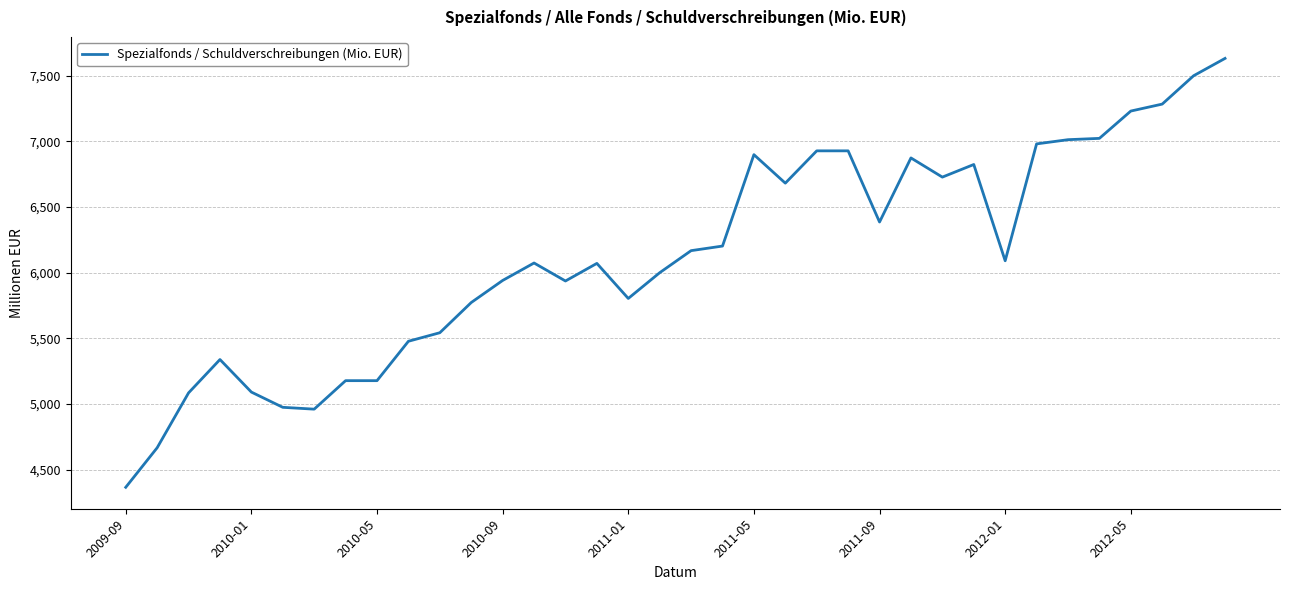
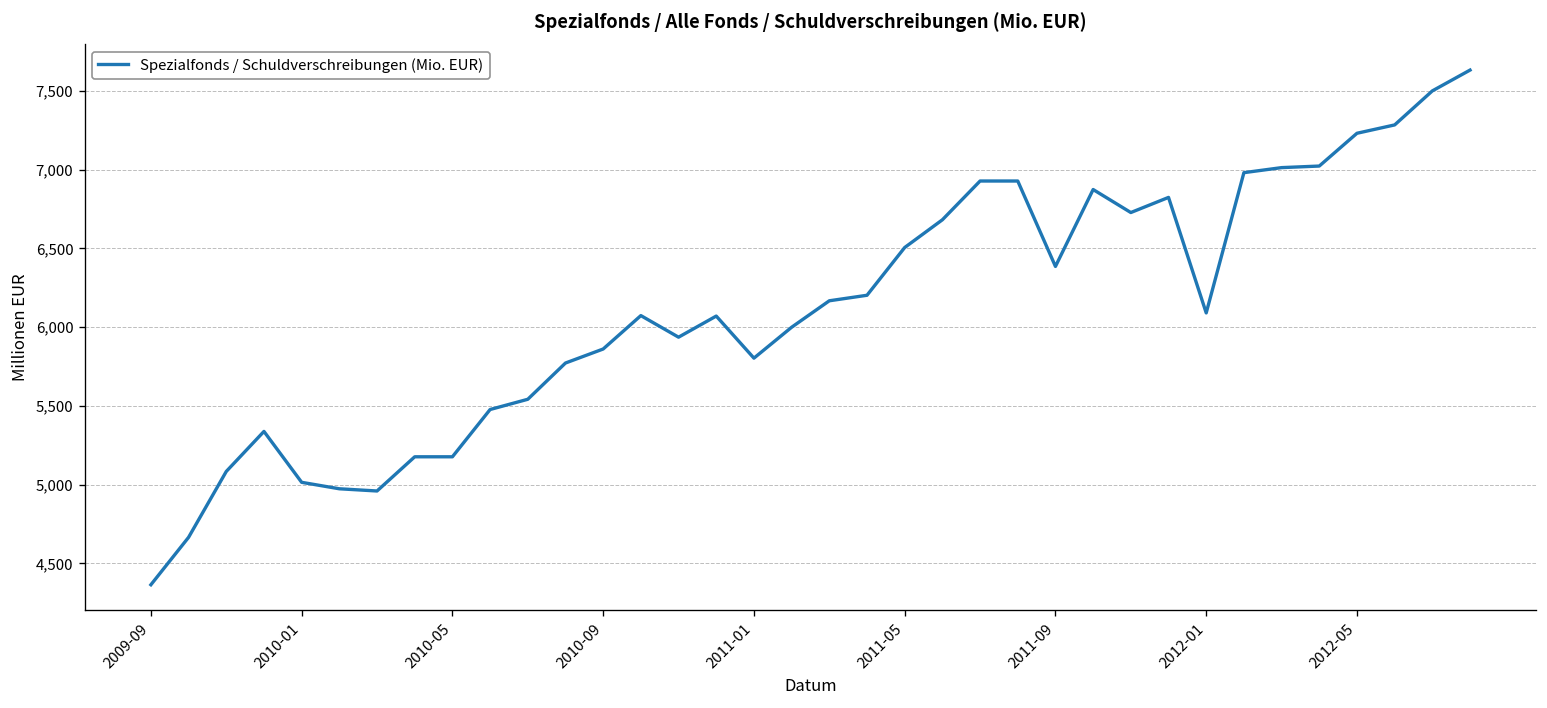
  {
    "2009-09": "4,370",
-   "2010-01": "5,090",
+   "2010-01": "5,020",
    "2010-05": "5,180",
-   "2010-09": "5,940",
+   "2010-09": "5,860",
    "2011-01": "5,800",
-   "2011-05": "6,900",
+   "2011-05": "6,510",
    "2011-09": "6,390",
    "2012-01": "6,090",
    "2012-05": "7,230"
  }
